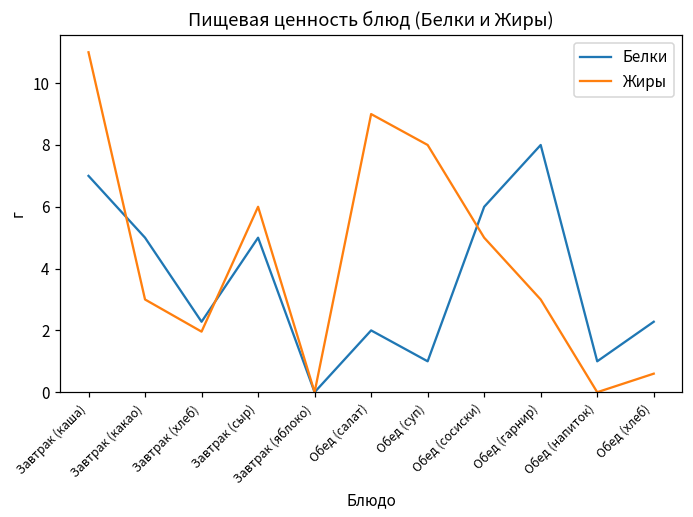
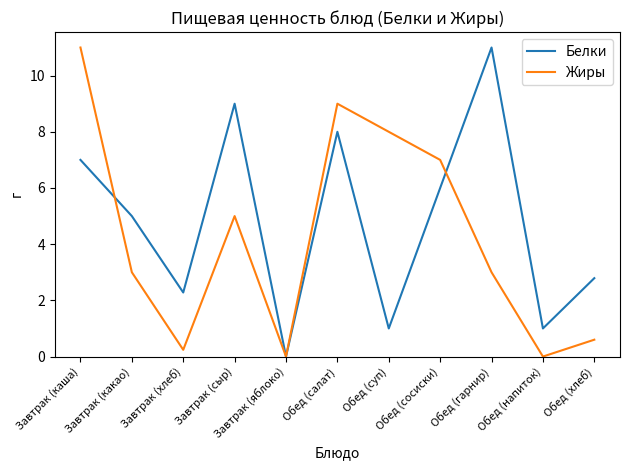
  {
    "Белки": {
      "Завтрак (каша)": 7.0,
      "Завтрак (какао)": 5.0,
      "Завтрак (хлеб)": 2.3,
-     "Завтрак (сыр)": 5,
-     "Обед (салат)": 2,
+     "Завтрак (сыр)": 9,
+     "Обед (салат)": 8,
      "Обед (суп)": 1.0,
      "Обед (сосиски)": 6.0,
-     "Обед (гарнир)": 8,
+     "Обед (гарнир)": 11,
      "Обед (напиток)": 1.0,
-     "Обед (хлеб)": 2.3
+     "Обед (хлеб)": 2.8
    },
    "Жиры": {
      "Завтрак (каша)": 11.0,
      "Завтрак (какао)": 3.0,
-     "Завтрак (хлеб)": 2.0,
-     "Завтрак (сыр)": 6,
+     "Завтрак (хлеб)": 0.2,
+     "Завтрак (сыр)": 5,
      "Обед (салат)": 9.0,
      "Обед (суп)": 8.0,
-     "Обед (сосиски)": 5,
+     "Обед (сосиски)": 7,
      "Обед (гарнир)": 3.0,
      "Обед (напиток)": 0.0,
      "Обед (хлеб)": 0.6
    }
  }
